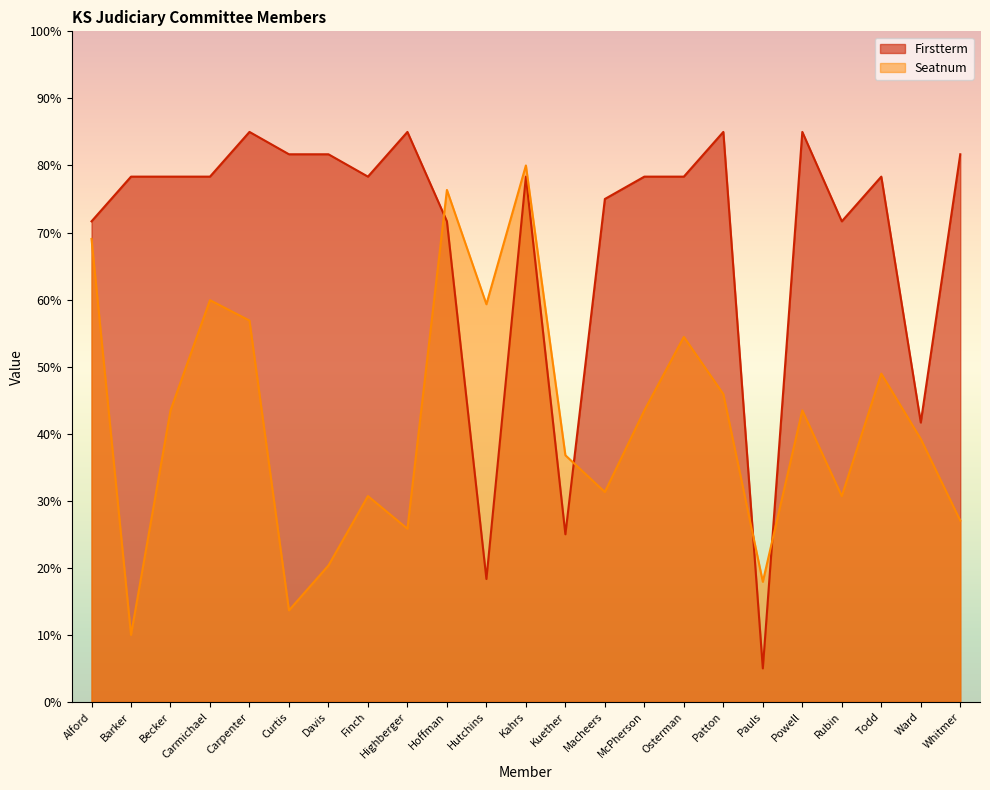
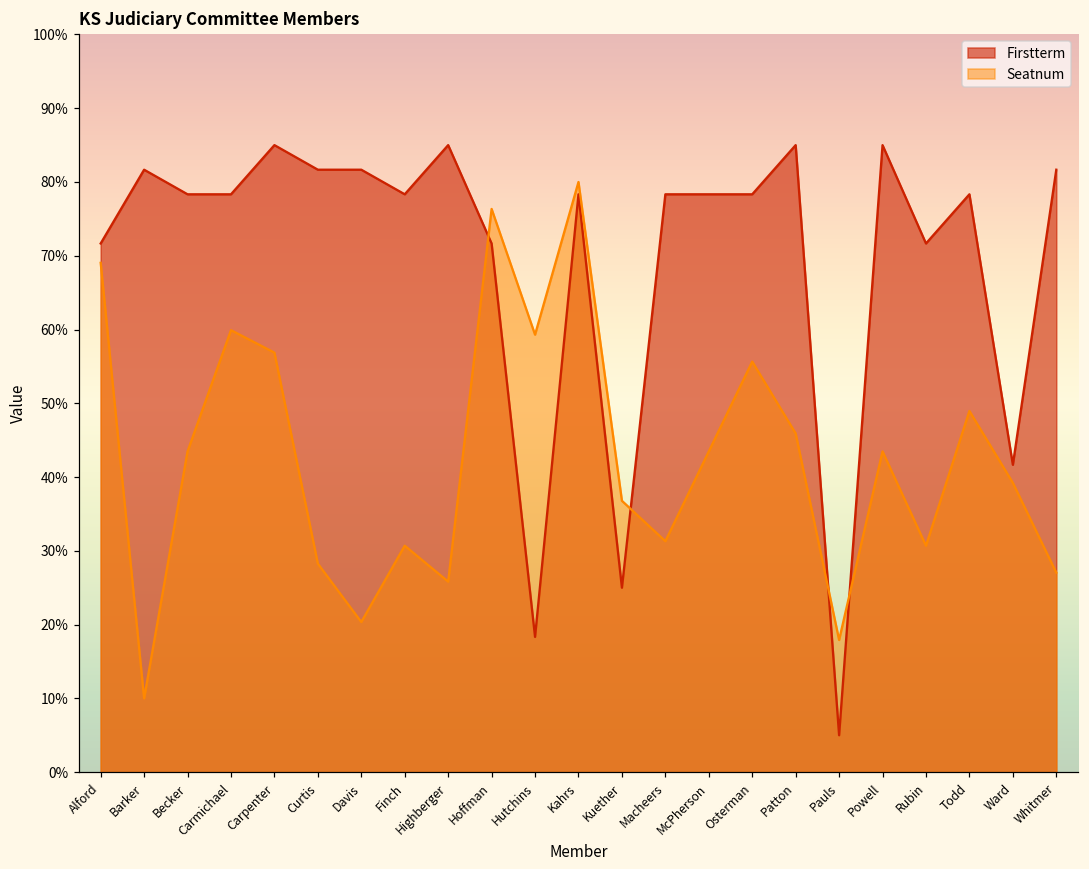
  {
    "Firstterm": {
      "Alford": "72%",
-     "Barker": "78%",
+     "Barker": "82%",
      "Becker": "78%",
      "Carmichael": "78%",
      "Carpenter": "85%",
      "Curtis": "82%",
      "Davis": "82%",
      "Finch": "78%",
      "Highberger": "85%",
      "Hoffman": "72%",
      "Hutchins": "18%",
      "Kahrs": "78%",
      "Kuether": "25%",
-     "Macheers": "75%",
+     "Macheers": "78%",
      "McPherson": "78%",
      "Osterman": "78%",
      "Patton": "85%",
      "Pauls": "5%",
      "Powell": "85%",
      "Rubin": "72%",
      "Todd": "78%",
      "Ward": "42%",
      "Whitmer": "82%"
    },
    "Seatnum": {
      "Alford": "69%",
      "Barker": "10%",
      "Becker": "43%",
      "Carmichael": "60%",
      "Carpenter": "57%",
-     "Curtis": "14%",
+     "Curtis": "28%",
      "Davis": "20%",
      "Finch": "31%",
      "Highberger": "26%",
      "Hoffman": "76%",
      "Hutchins": "59%",
      "Kahrs": "80%",
      "Kuether": "37%",
      "Macheers": "31%",
      "McPherson": "43%",
-     "Osterman": "54%",
+     "Osterman": "56%",
      "Patton": "46%",
      "Pauls": "18%",
      "Powell": "43%",
      "Rubin": "31%",
      "Todd": "49%",
      "Ward": "39%",
      "Whitmer": "27%"
    }
  }
